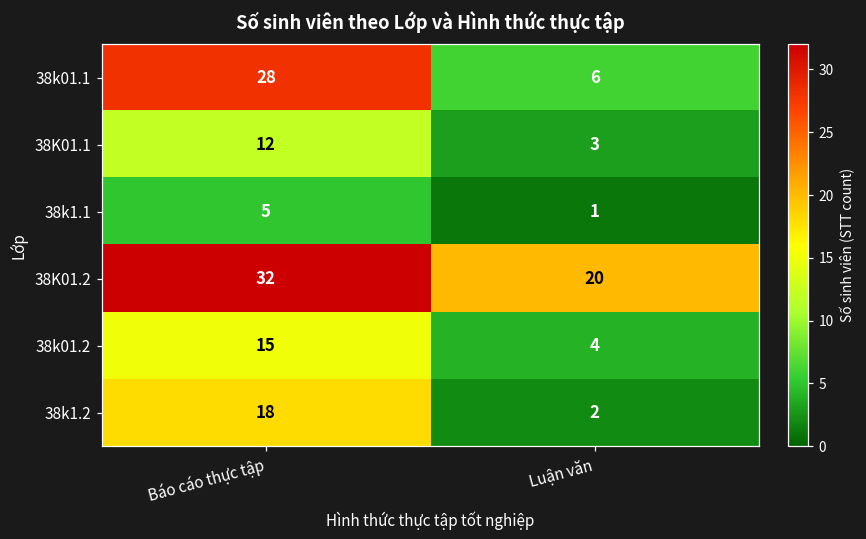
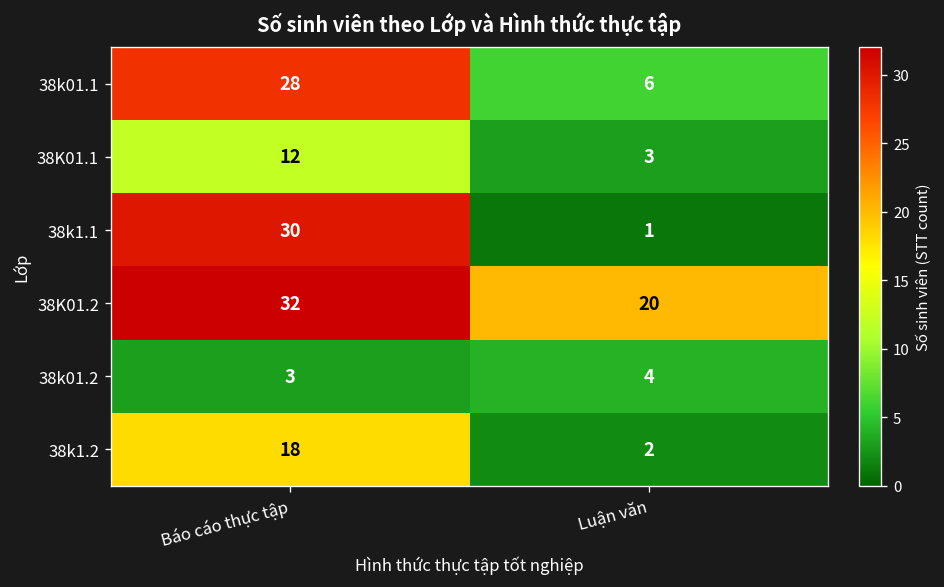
  {
    "38k01.1": {
      "Báo cáo thực tập": 28,
      "Luận văn": 6
    },
    "38K01.1": {
      "Báo cáo thực tập": 12,
      "Luận văn": 3
    },
    "38k1.1": {
-     "Báo cáo thực tập": 5,
+     "Báo cáo thực tập": 30,
      "Luận văn": 1
    },
    "38K01.2": {
      "Báo cáo thực tập": 32,
      "Luận văn": 20
    },
    "38k01.2": {
-     "Báo cáo thực tập": 15,
+     "Báo cáo thực tập": 3,
      "Luận văn": 4
    },
    "38k1.2": {
      "Báo cáo thực tập": 18,
      "Luận văn": 2
    }
  }
